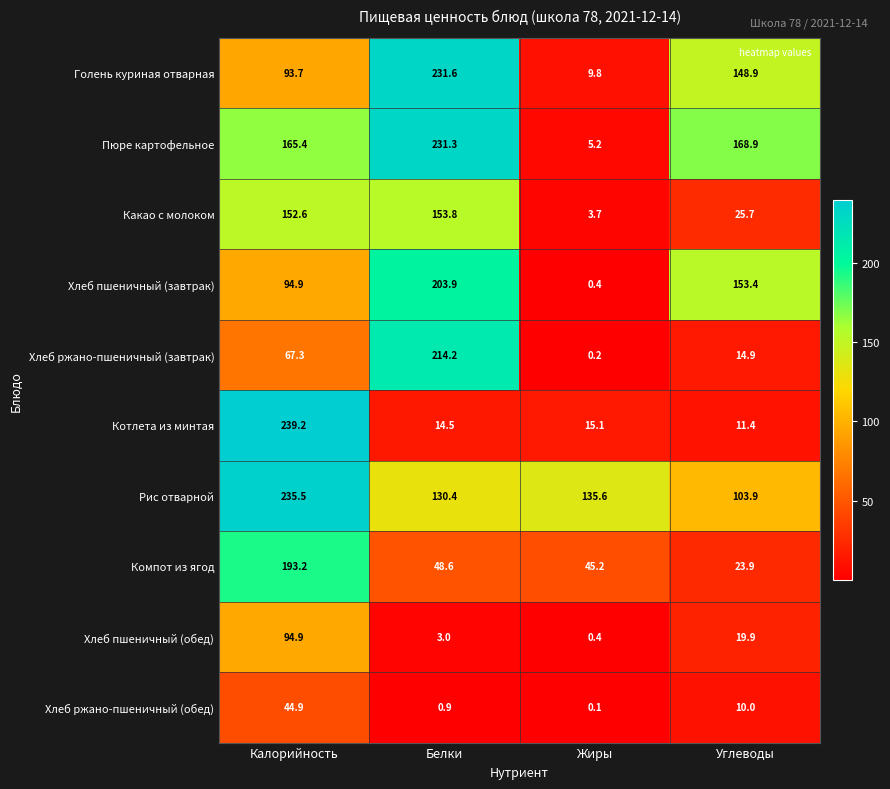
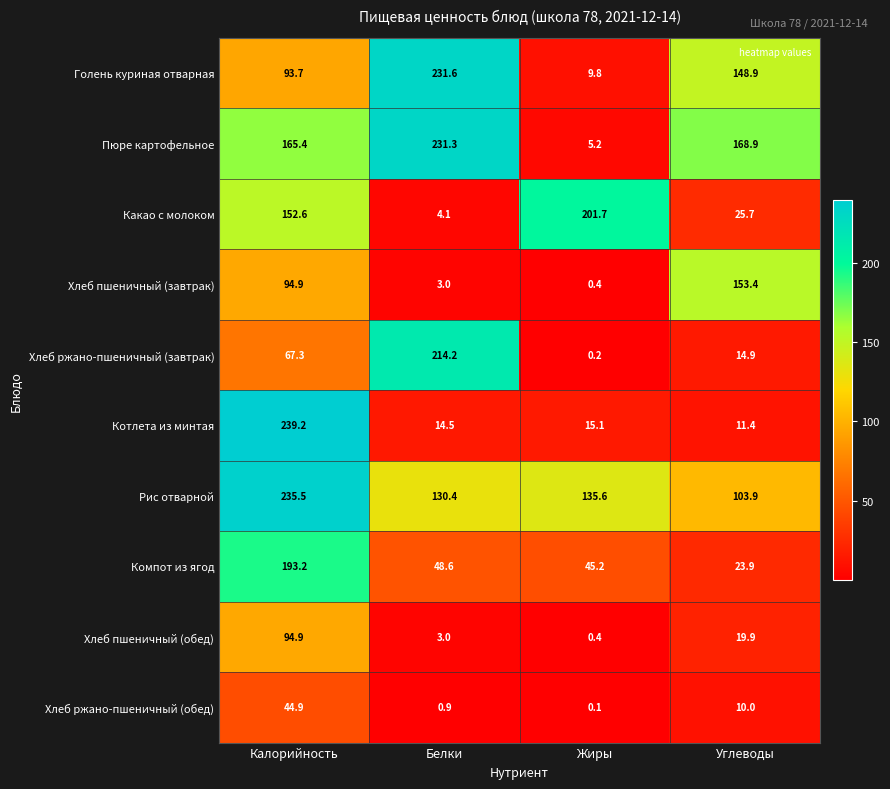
  {
    "Голень куриная отварная": {
      "Калорийность": 93.7,
      "Белки": 231.6,
      "Жиры": 9.8,
      "Углеводы": 148.9
    },
    "Пюре картофельное": {
      "Калорийность": 165.4,
      "Белки": 231.3,
      "Жиры": 5.2,
      "Углеводы": 168.9
    },
    "Какао с молоком": {
      "Калорийность": 152.6,
-     "Белки": 153.8,
-     "Жиры": 3.7,
+     "Белки": 4.1,
+     "Жиры": 201.7,
      "Углеводы": 25.7
    },
    "Хлеб пшеничный (завтрак)": {
      "Калорийность": 94.9,
-     "Белки": 203.9,
+     "Белки": 3.0,
      "Жиры": 0.4,
      "Углеводы": 153.4
    },
    "Хлеб ржано-пшеничный (завтрак)": {
      "Калорийность": 67.3,
      "Белки": 214.2,
      "Жиры": 0.2,
      "Углеводы": 14.9
    },
    "Котлета из минтая": {
      "Калорийность": 239.2,
      "Белки": 14.5,
      "Жиры": 15.1,
      "Углеводы": 11.4
    },
    "Рис отварной": {
      "Калорийность": 235.5,
      "Белки": 130.4,
      "Жиры": 135.6,
      "Углеводы": 103.9
    },
    "Компот из ягод": {
      "Калорийность": 193.2,
      "Белки": 48.6,
      "Жиры": 45.2,
      "Углеводы": 23.9
    },
    "Хлеб пшеничный (обед)": {
      "Калорийность": 94.9,
      "Белки": 3.0,
      "Жиры": 0.4,
      "Углеводы": 19.9
    },
    "Хлеб ржано-пшеничный (обед)": {
      "Калорийность": 44.9,
      "Белки": 0.9,
      "Жиры": 0.1,
      "Углеводы": 10.0
    }
  }
